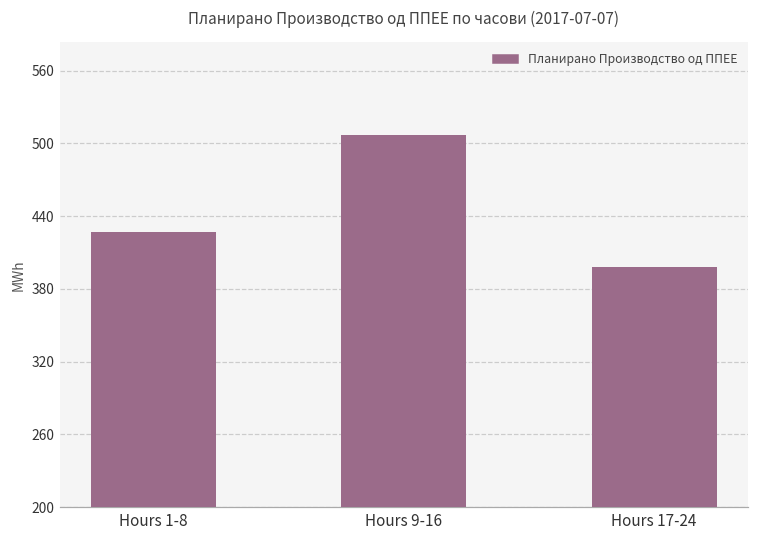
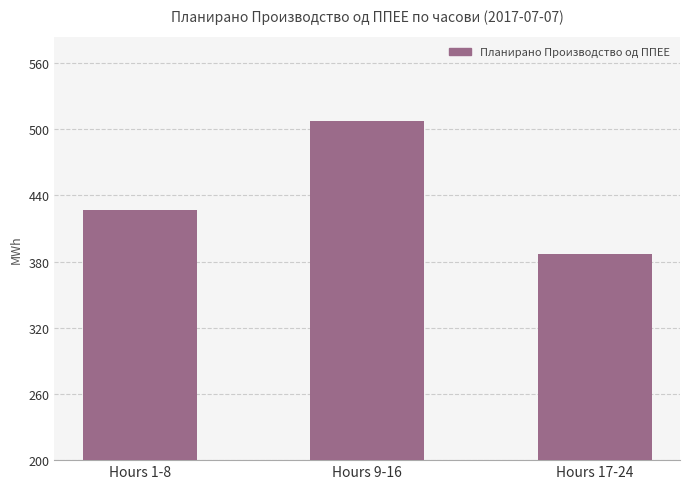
  {
    "Hours 1-8": 427,
    "Hours 9-16": 507,
-   "Hours 17-24": 398
+   "Hours 17-24": 387
  }
